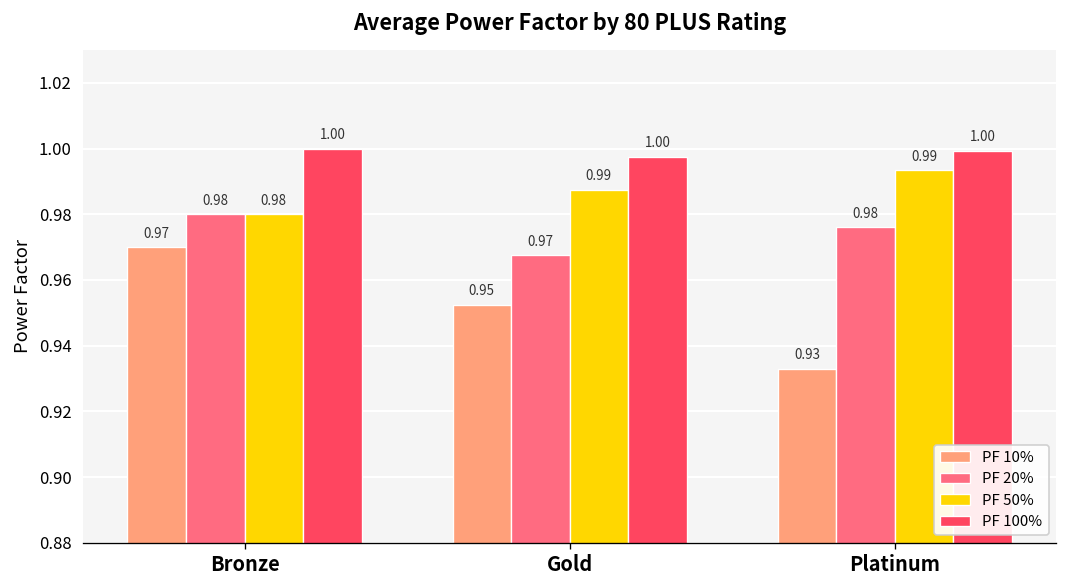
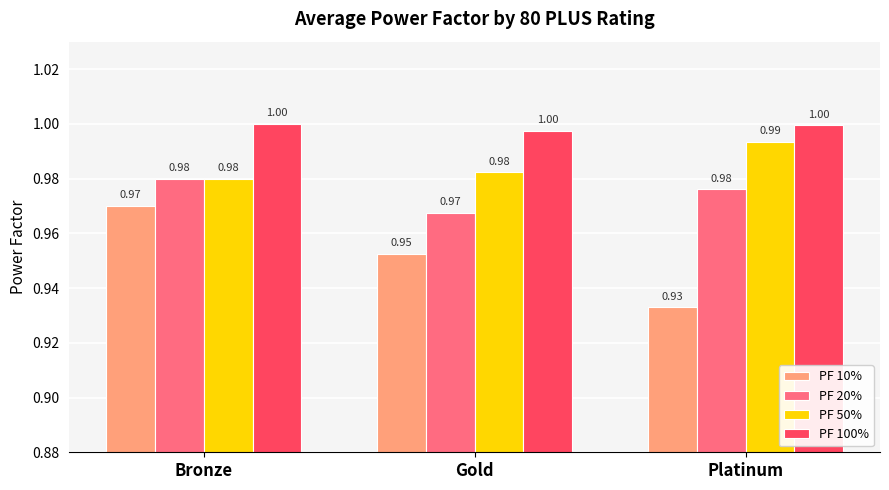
  {
    "PF 50%": {
      "Bronze": 0.98,
-     "Gold": 0.99,
+     "Gold": 0.98,
      "Platinum": 0.99
    }
  }
